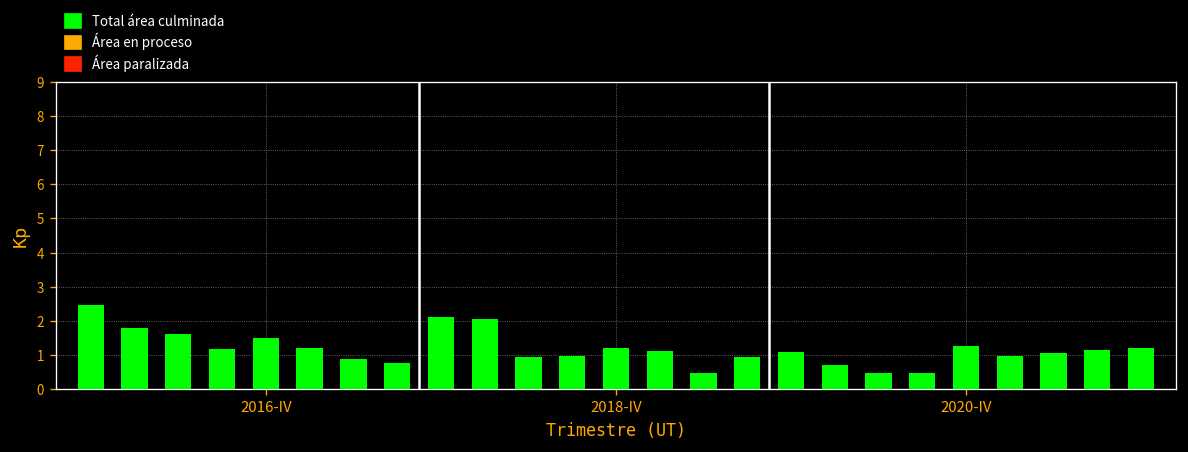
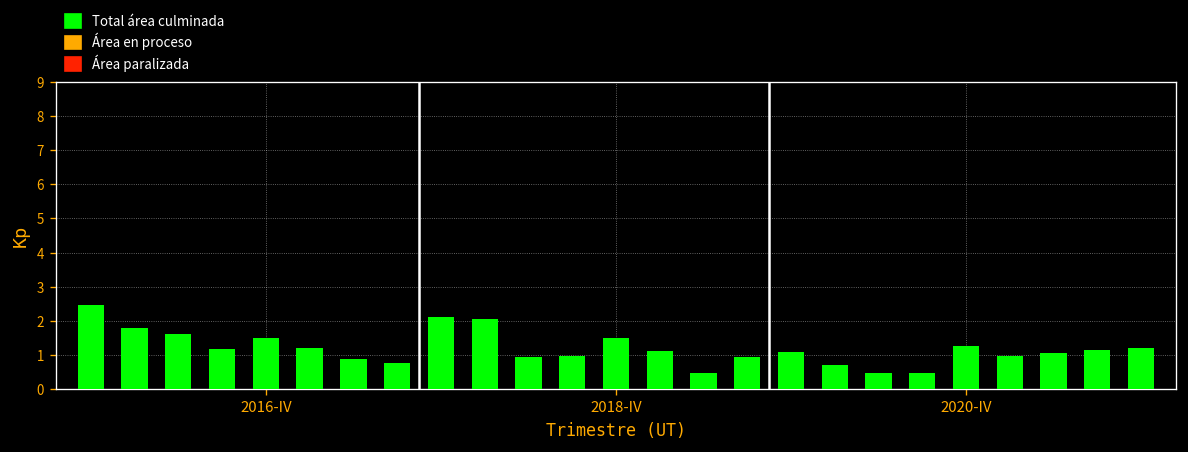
  {
    "2016-IV": 1.5,
-   "2018-IV": 1.2,
+   "2018-IV": 1.5,
    "2020-IV": 1.3
  }
